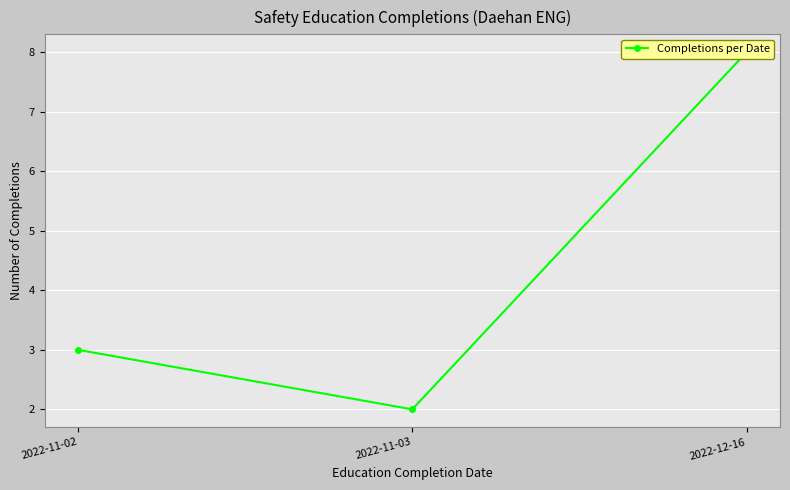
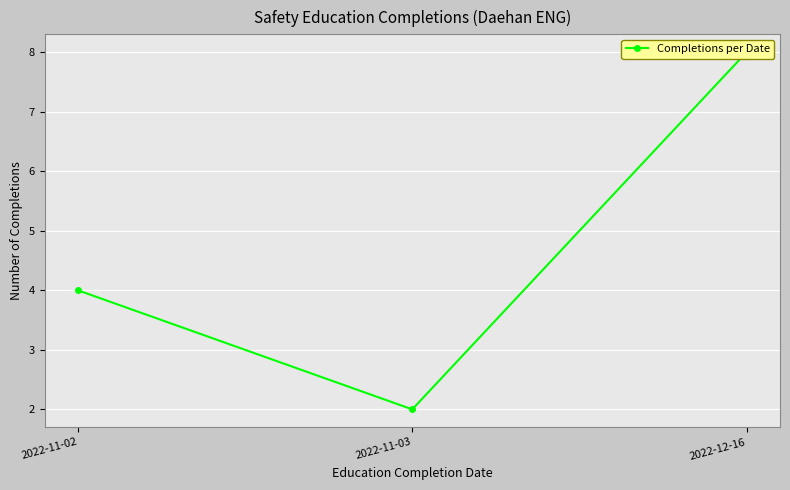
  {
-   "2022-11-02": 3,
+   "2022-11-02": 4,
    "2022-11-03": 2
  }
